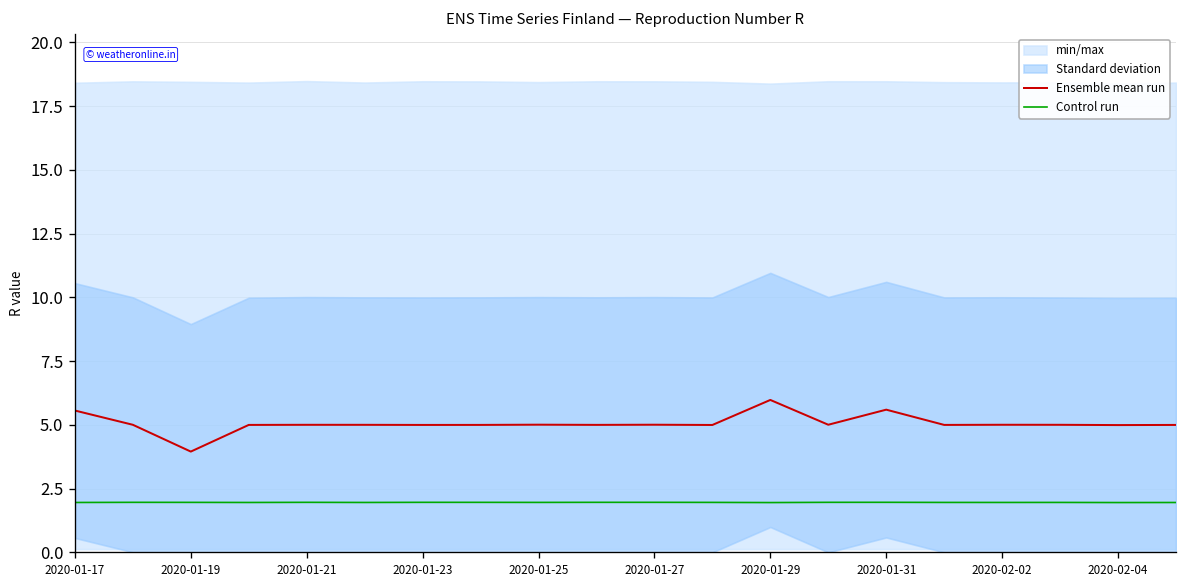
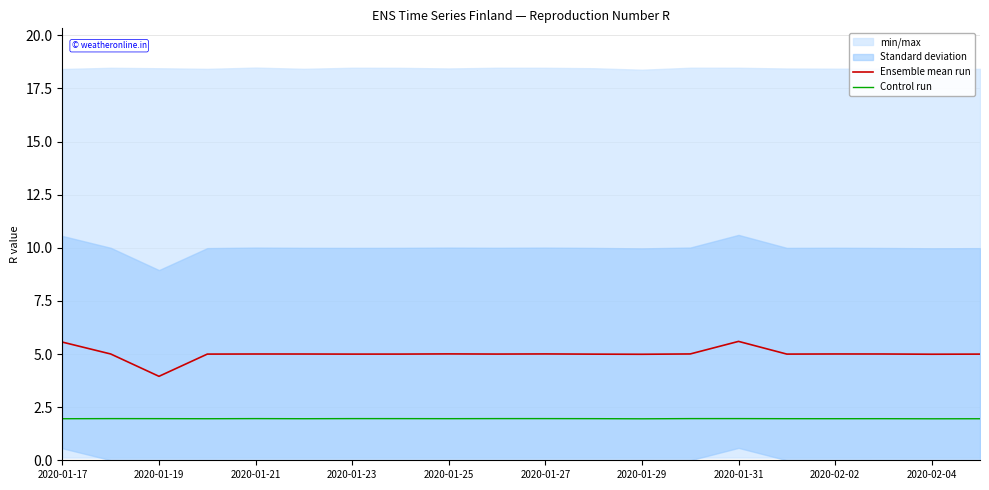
  {
    "Ensemble mean run": {
      "2020-01-17": 5.6,
      "2020-01-19": 4.0,
      "2020-01-21": 5.0,
      "2020-01-23": 5.0,
      "2020-01-25": 5.0,
      "2020-01-27": 5.0,
-     "2020-01-29": 6.0,
+     "2020-01-29": 5.0,
      "2020-01-31": 5.6,
      "2020-02-02": 5.0,
      "2020-02-04": 5.0
    },
    "Control run": {
      "2020-01-17": 2.0,
      "2020-01-19": 2.0,
      "2020-01-21": 2.0,
      "2020-01-23": 2.0,
      "2020-01-25": 2.0,
      "2020-01-27": 2.0,
      "2020-01-29": 2.0,
      "2020-01-31": 2.0,
      "2020-02-02": 2.0,
      "2020-02-04": 2.0
    }
  }
